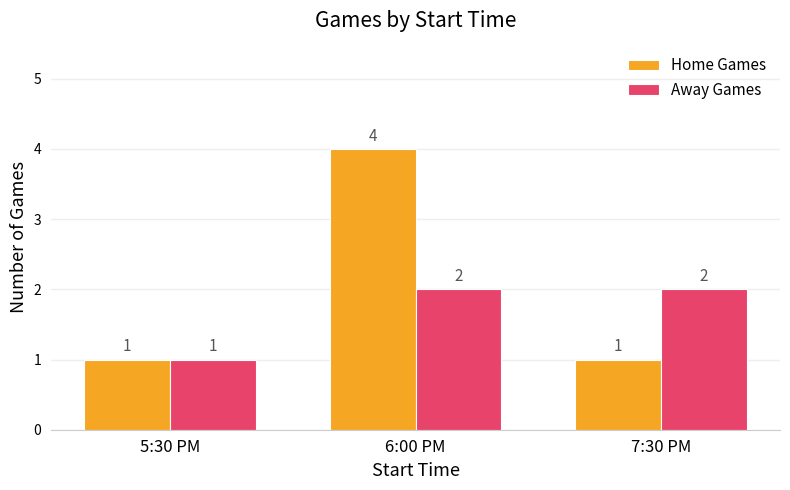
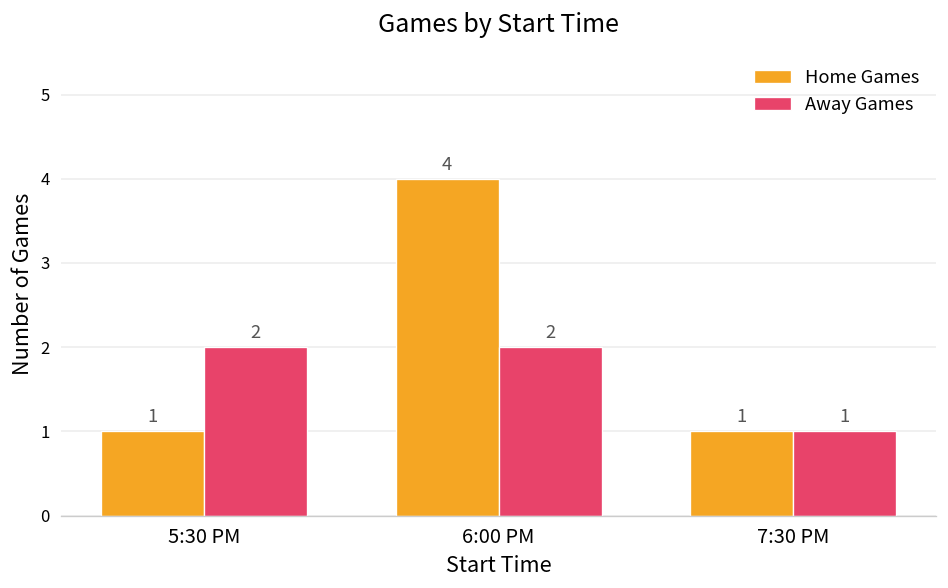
  {
    "Home Games": {
      "5:30 PM": 1,
      "6:00 PM": 4,
      "7:30 PM": 1
    },
    "Away Games": {
-     "5:30 PM": 1,
+     "5:30 PM": 2,
      "6:00 PM": 2,
-     "7:30 PM": 2
+     "7:30 PM": 1
    }
  }
